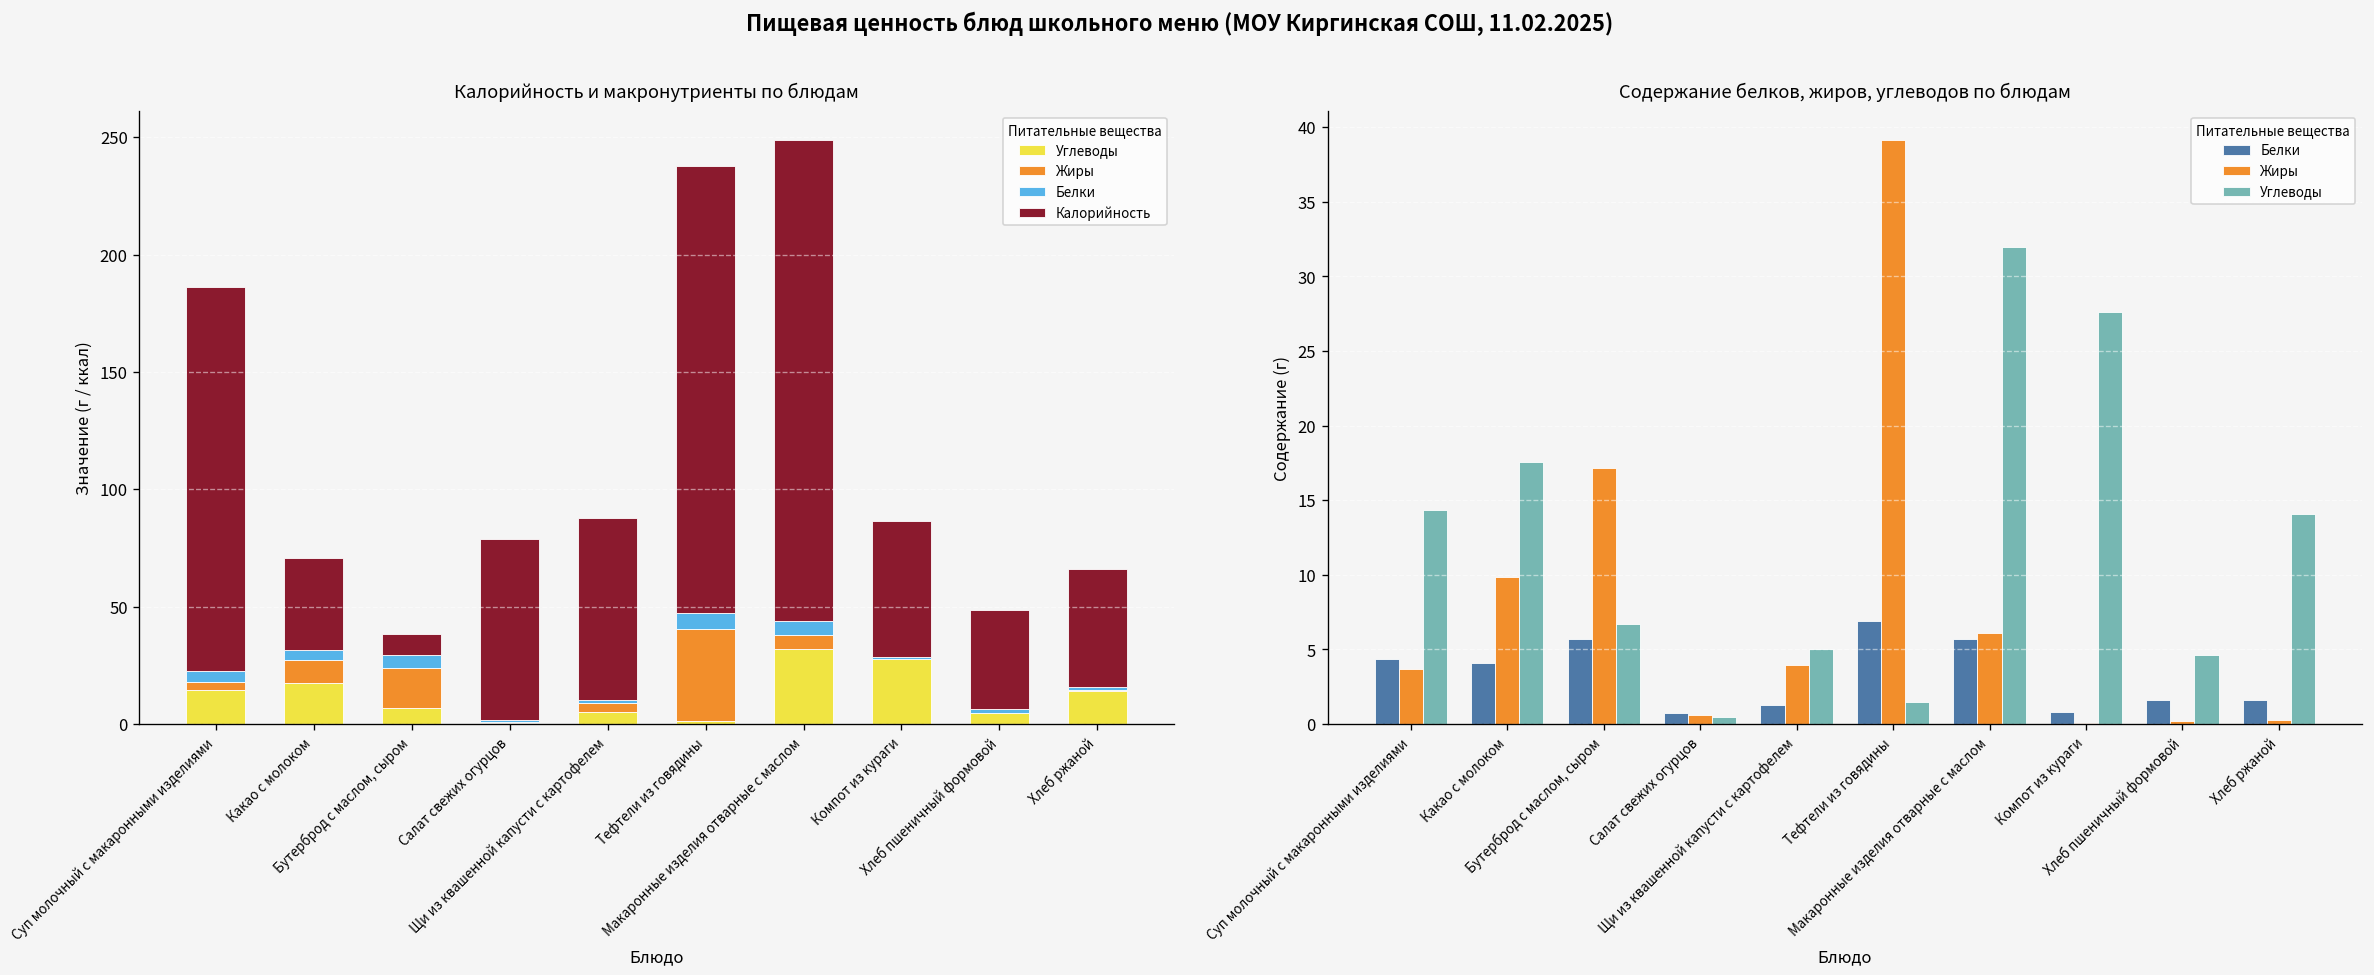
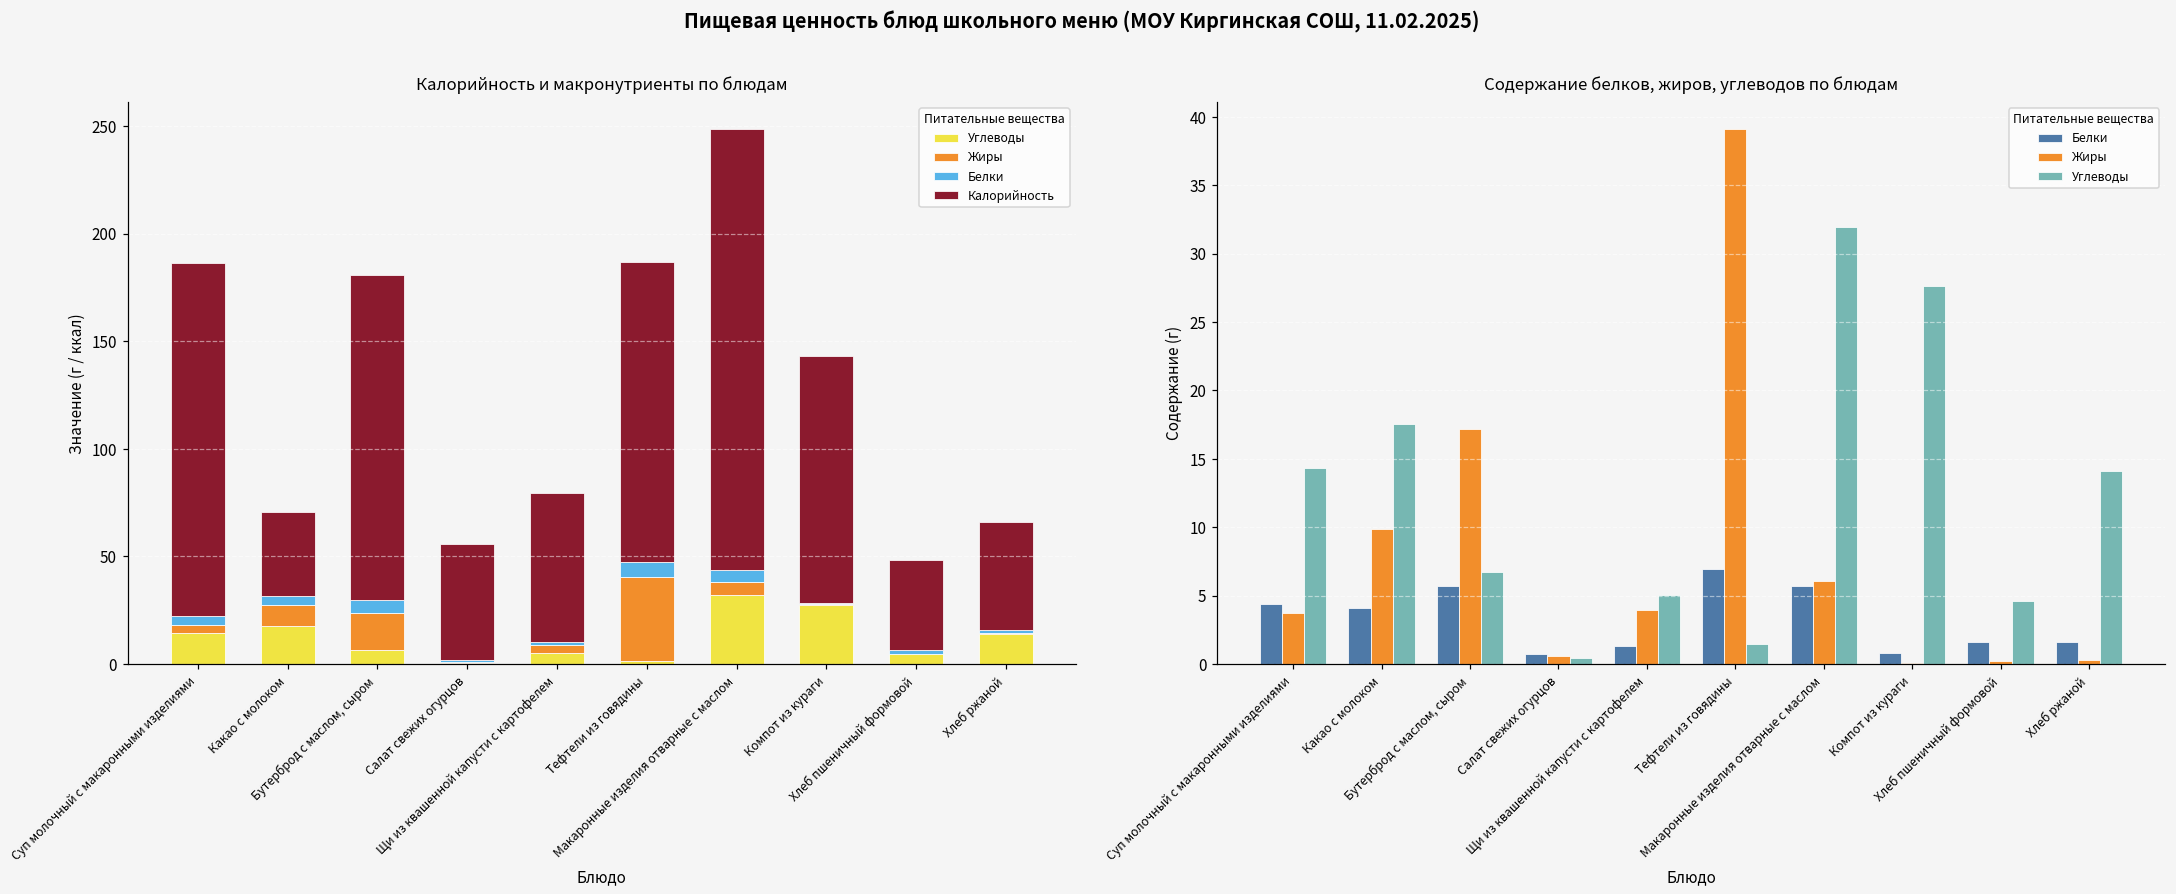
  {
    "Калорийность и макронутриенты по блюдам": {
      "Жиры": {
        "Суп молочный с макаронными изделиями": 4,
        "Какао с молоком": 10,
        "Бутерброд с маслом, сыром": 17,
        "Щи из квашенной капусти с картофелем": 4,
        "Тефтели из говядины": 39,
        "Макаронные изделия отварные с маслом": 6
      },
      "Калорийность": {
        "Суп молочный с макаронными изделиями": 164,
        "Какао с молоком": 39,
-       "Бутерброд с маслом, сыром": 9,
-       "Салат свежих огурцов": 77,
-       "Щи из квашенной капусти с картофелем": 78,
-       "Тефтели из говядины": 190,
+       "Бутерброд с маслом, сыром": 151,
+       "Салат свежих огурцов": 54,
+       "Щи из квашенной капусти с картофелем": 69,
+       "Тефтели из говядины": 139,
        "Макаронные изделия отварные с маслом": 205,
-       "Компот из кураги": 58,
+       "Компот из кураги": 115,
        "Хлеб пшеничный формовой": 42,
        "Хлеб ржаной": 50
      }
    },
    "Содержание белков, жиров, углеводов по блюдам": {
      "Белки": {
        "Суп молочный с макаронными изделиями": 4.4,
        "Какао с молоком": 4.1,
        "Бутерброд с маслом, сыром": 5.7,
        "Салат свежих огурцов": 0.8,
        "Щи из квашенной капусти с картофелем": 1.3,
        "Тефтели из говядины": 6.9,
        "Макаронные изделия отварные с маслом": 5.7,
        "Компот из кураги": 0.8,
        "Хлеб пшеничный формовой": 1.6,
        "Хлеб ржаной": 1.6
      },
      "Жиры": {
        "Суп молочный с макаронными изделиями": 3.7,
        "Какао с молоком": 9.9,
        "Бутерброд с маслом, сыром": 17.2,
        "Салат свежих огурцов": 0.6,
        "Щи из квашенной капусти с картофелем": 3.9,
        "Тефтели из говядины": 39.1,
        "Макаронные изделия отварные с маслом": 6.1,
        "Хлеб ржаной": 0.3
      },
      "Углеводы": {
        "Суп молочный с макаронными изделиями": 14.4,
        "Какао с молоком": 17.6,
        "Бутерброд с маслом, сыром": 6.7,
        "Салат свежих огурцов": 0.5,
        "Щи из квашенной капусти с картофелем": 5.0,
        "Тефтели из говядины": 1.5,
        "Макаронные изделия отварные с маслом": 32.0,
        "Компот из кураги": 27.6,
        "Хлеб пшеничный формовой": 4.6,
        "Хлеб ржаной": 14.1
      }
    }
  }
